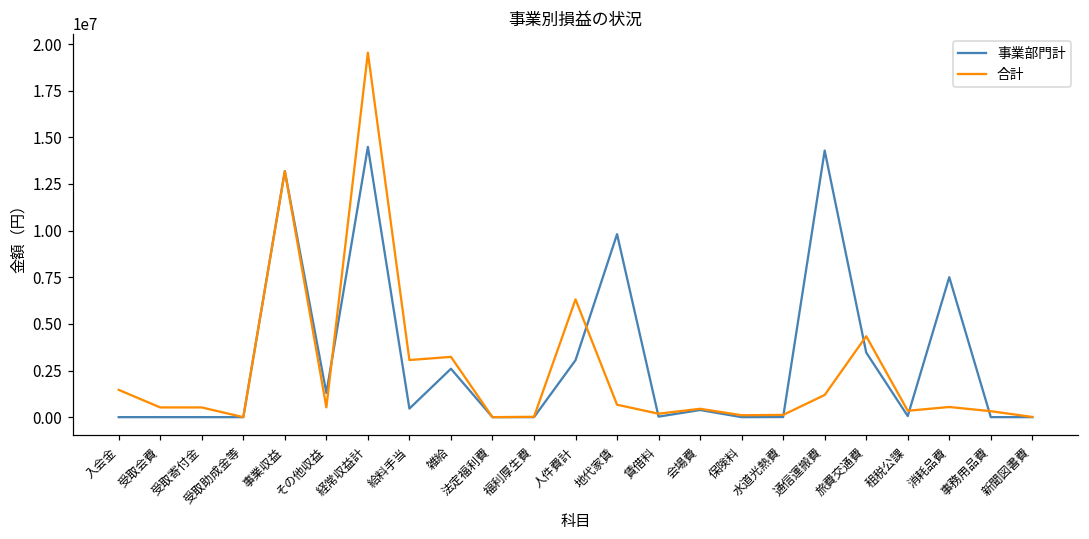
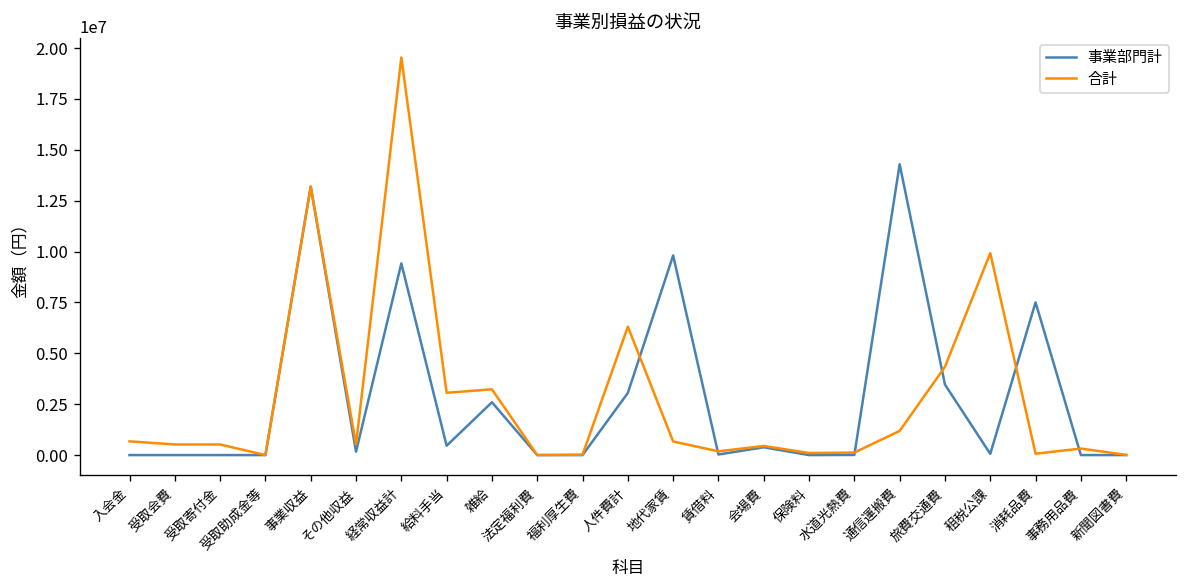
  {
    "事業部門計": {
      "入会金": 0,
      "受取会費": 0,
      "受取寄付金": 0,
-     "その他収益": 1300000,
-     "経常収益計": 14500000,
+     "その他収益": 200000,
+     "経常収益計": 9400000,
      "給料手当": 500000,
      "雑給": 2600000,
      "人件費計": 3100000,
      "地代家賃": 9800000,
      "賃借料": 0,
      "通信運搬費": 14300000,
      "旅費交通費": 3500000,
      "租税公課": 100000,
      "消耗品費": 7500000,
      "事務用品費": 0
    },
    "合計": {
-     "入会金": 1500000,
+     "入会金": 700000,
      "受取会費": 500000,
      "受取寄付金": 500000,
      "その他収益": 500000,
      "経常収益計": 19500000,
      "給料手当": 3100000,
      "雑給": 3200000,
      "人件費計": 6300000,
      "地代家賃": 700000,
      "賃借料": 200000,
      "通信運搬費": 1200000,
      "旅費交通費": 4300000,
-     "租税公課": 300000,
-     "消耗品費": 500000,
+     "租税公課": 9900000,
+     "消耗品費": 100000,
      "事務用品費": 300000
    }
  }
